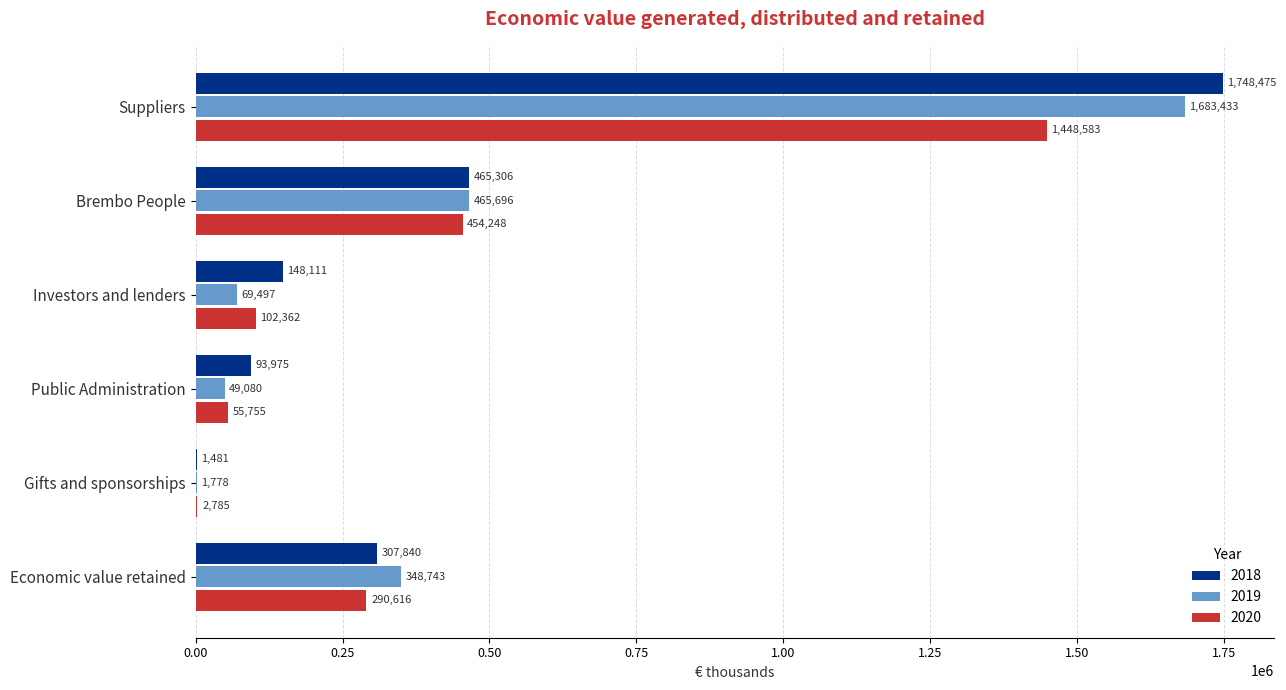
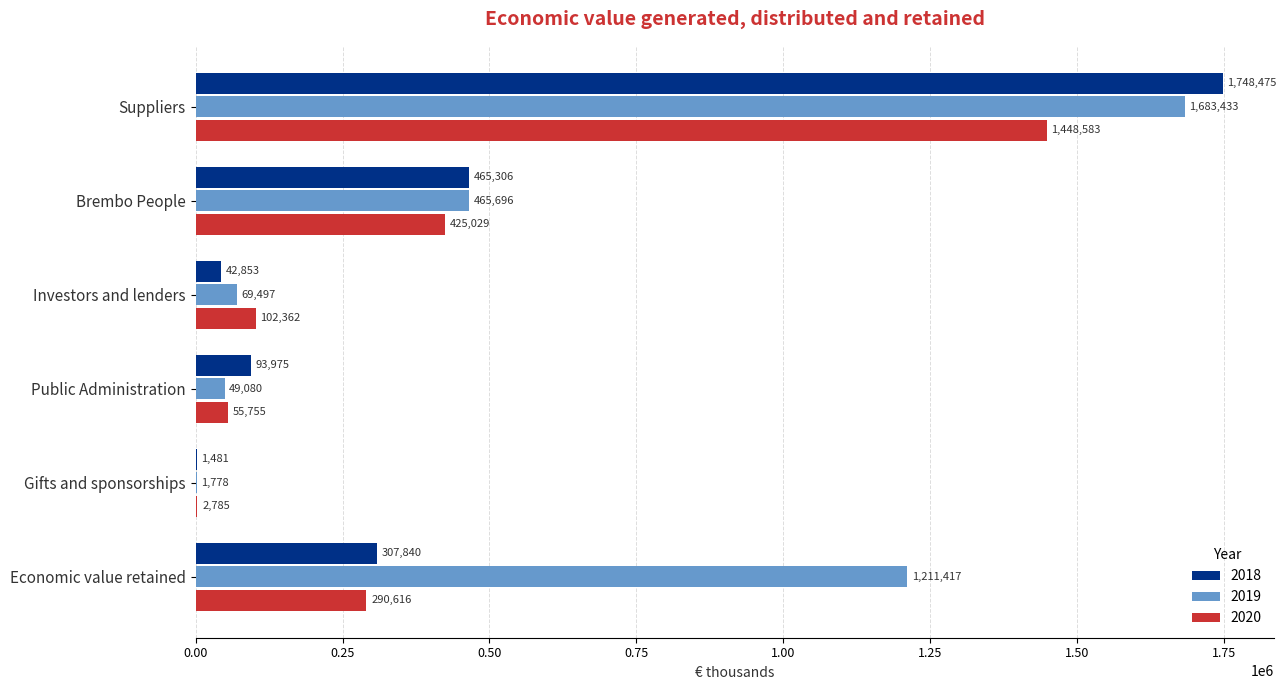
  {
    "2018": {
      "Suppliers": "1,748,475",
      "Brembo People": "465,306",
-     "Investors and lenders": "148,111",
+     "Investors and lenders": "42,853",
      "Public Administration": "93,975",
      "Gifts and sponsorships": "1,481",
      "Economic value retained": "307,840"
    },
    "2019": {
      "Suppliers": "1,683,433",
      "Brembo People": "465,696",
      "Investors and lenders": "69,497",
      "Public Administration": "49,080",
      "Gifts and sponsorships": "1,778",
-     "Economic value retained": "348,743"
+     "Economic value retained": "1,211,417"
    },
    "2020": {
      "Suppliers": "1,448,583",
-     "Brembo People": "454,248",
+     "Brembo People": "425,029",
      "Investors and lenders": "102,362",
      "Public Administration": "55,755",
      "Gifts and sponsorships": "2,785",
      "Economic value retained": "290,616"
    }
  }
